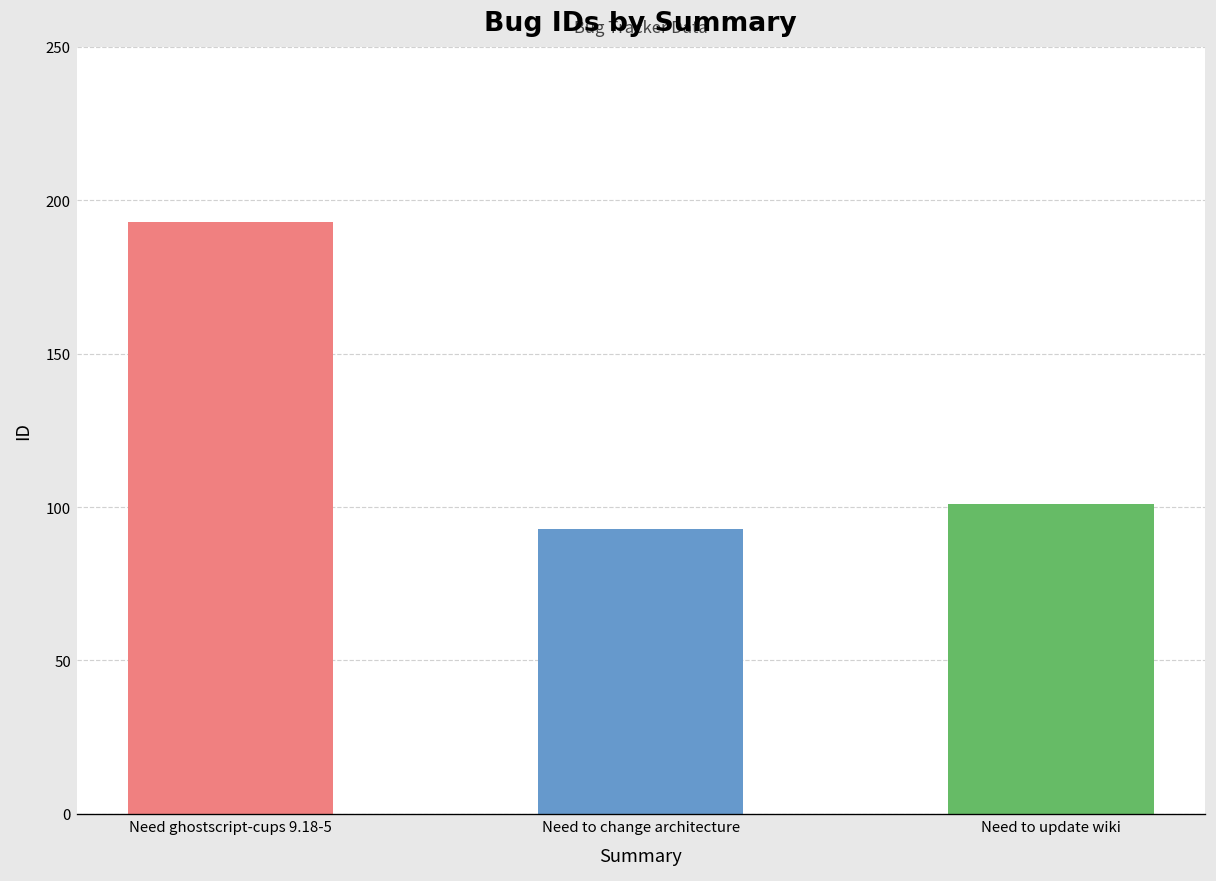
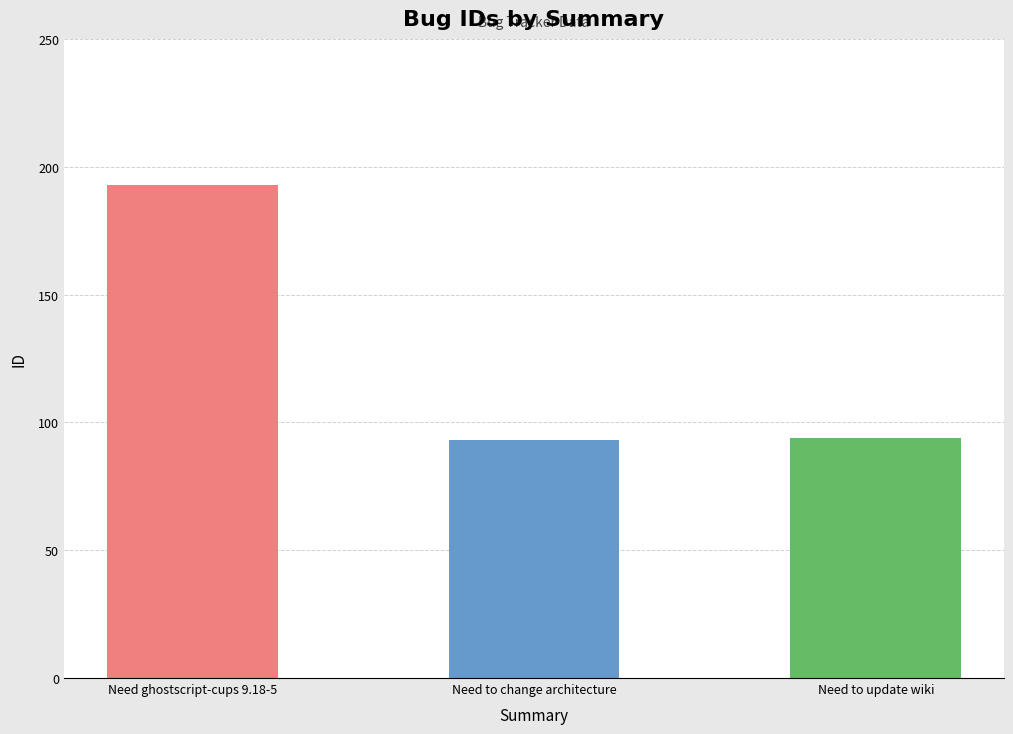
  {
    "Need ghostscript-cups 9.18-5": 193,
    "Need to change architecture": 93,
-   "Need to update wiki": 101
+   "Need to update wiki": 94
  }
